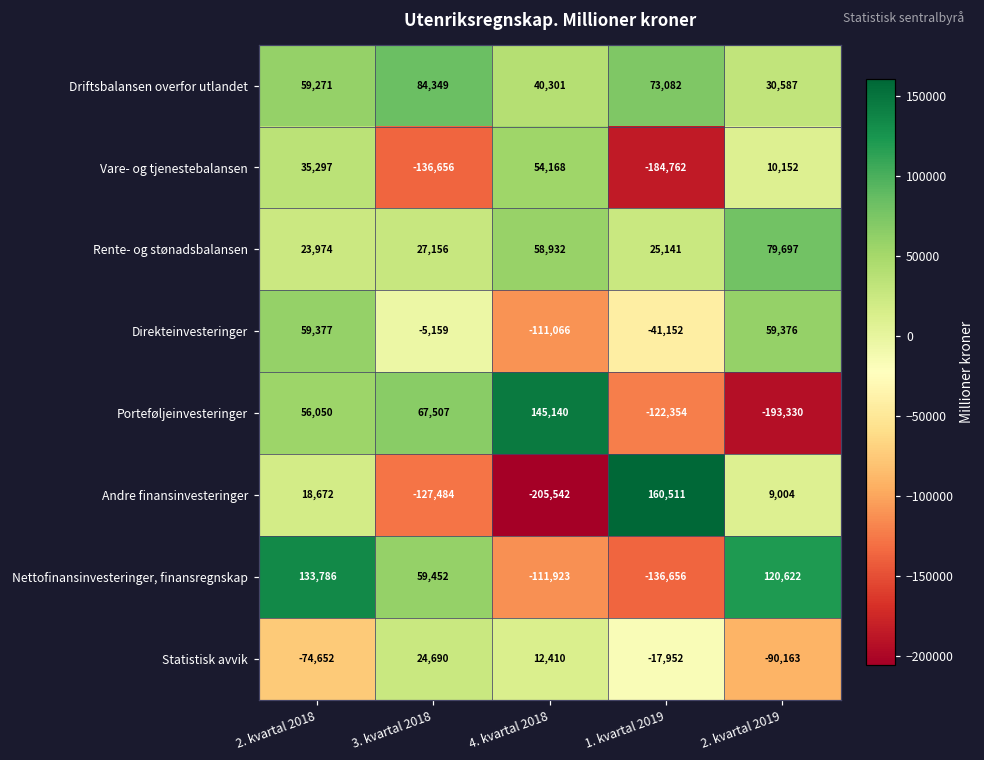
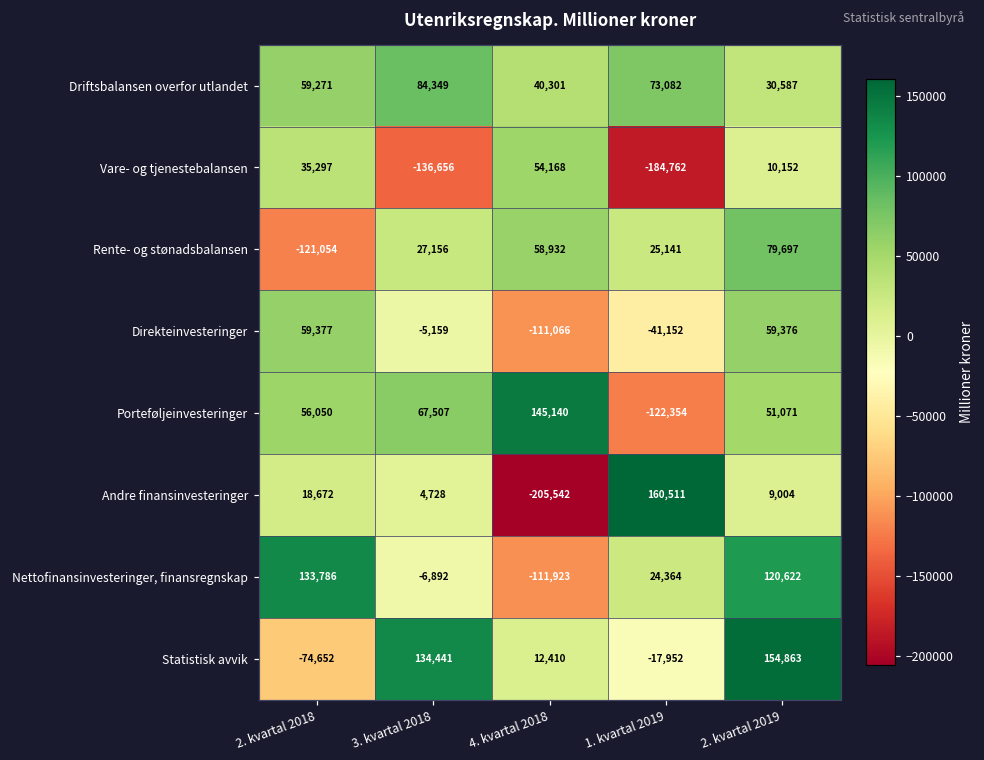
  {
    "Driftsbalansen overfor utlandet": {
      "2. kvartal 2018": "59,271",
      "3. kvartal 2018": "84,349",
      "4. kvartal 2018": "40,301",
      "1. kvartal 2019": "73,082",
      "2. kvartal 2019": "30,587"
    },
    "Vare- og tjenestebalansen": {
      "2. kvartal 2018": "35,297",
      "3. kvartal 2018": "-136,656",
      "4. kvartal 2018": "54,168",
      "1. kvartal 2019": "-184,762",
      "2. kvartal 2019": "10,152"
    },
    "Rente- og stønadsbalansen": {
-     "2. kvartal 2018": "23,974",
+     "2. kvartal 2018": "-121,054",
      "3. kvartal 2018": "27,156",
      "4. kvartal 2018": "58,932",
      "1. kvartal 2019": "25,141",
      "2. kvartal 2019": "79,697"
    },
    "Direkteinvesteringer": {
      "2. kvartal 2018": "59,377",
      "3. kvartal 2018": "-5,159",
      "4. kvartal 2018": "-111,066",
      "1. kvartal 2019": "-41,152",
      "2. kvartal 2019": "59,376"
    },
    "Porteføljeinvesteringer": {
      "2. kvartal 2018": "56,050",
      "3. kvartal 2018": "67,507",
      "4. kvartal 2018": "145,140",
      "1. kvartal 2019": "-122,354",
-     "2. kvartal 2019": "-193,330"
+     "2. kvartal 2019": "51,071"
    },
    "Andre finansinvesteringer": {
      "2. kvartal 2018": "18,672",
-     "3. kvartal 2018": "-127,484",
+     "3. kvartal 2018": "4,728",
      "4. kvartal 2018": "-205,542",
      "1. kvartal 2019": "160,511",
      "2. kvartal 2019": "9,004"
    },
    "Nettofinansinvesteringer, finansregnskap": {
      "2. kvartal 2018": "133,786",
-     "3. kvartal 2018": "59,452",
+     "3. kvartal 2018": "-6,892",
      "4. kvartal 2018": "-111,923",
-     "1. kvartal 2019": "-136,656",
+     "1. kvartal 2019": "24,364",
      "2. kvartal 2019": "120,622"
    },
    "Statistisk avvik": {
      "2. kvartal 2018": "-74,652",
-     "3. kvartal 2018": "24,690",
+     "3. kvartal 2018": "134,441",
      "4. kvartal 2018": "12,410",
      "1. kvartal 2019": "-17,952",
-     "2. kvartal 2019": "-90,163"
+     "2. kvartal 2019": "154,863"
    }
  }
